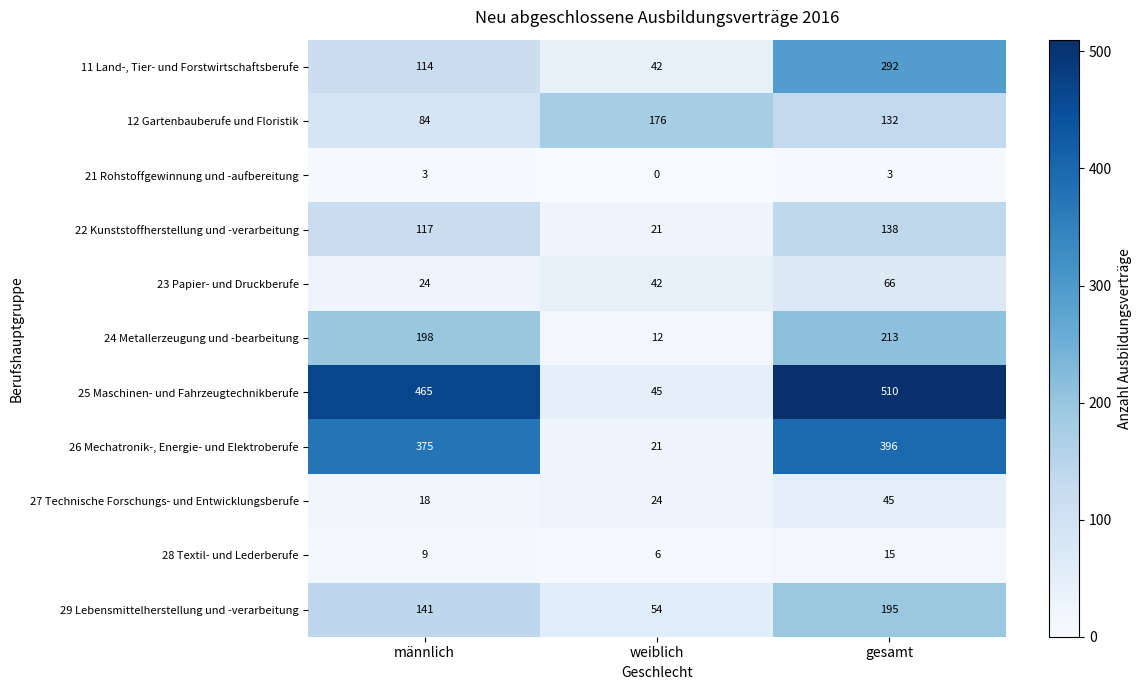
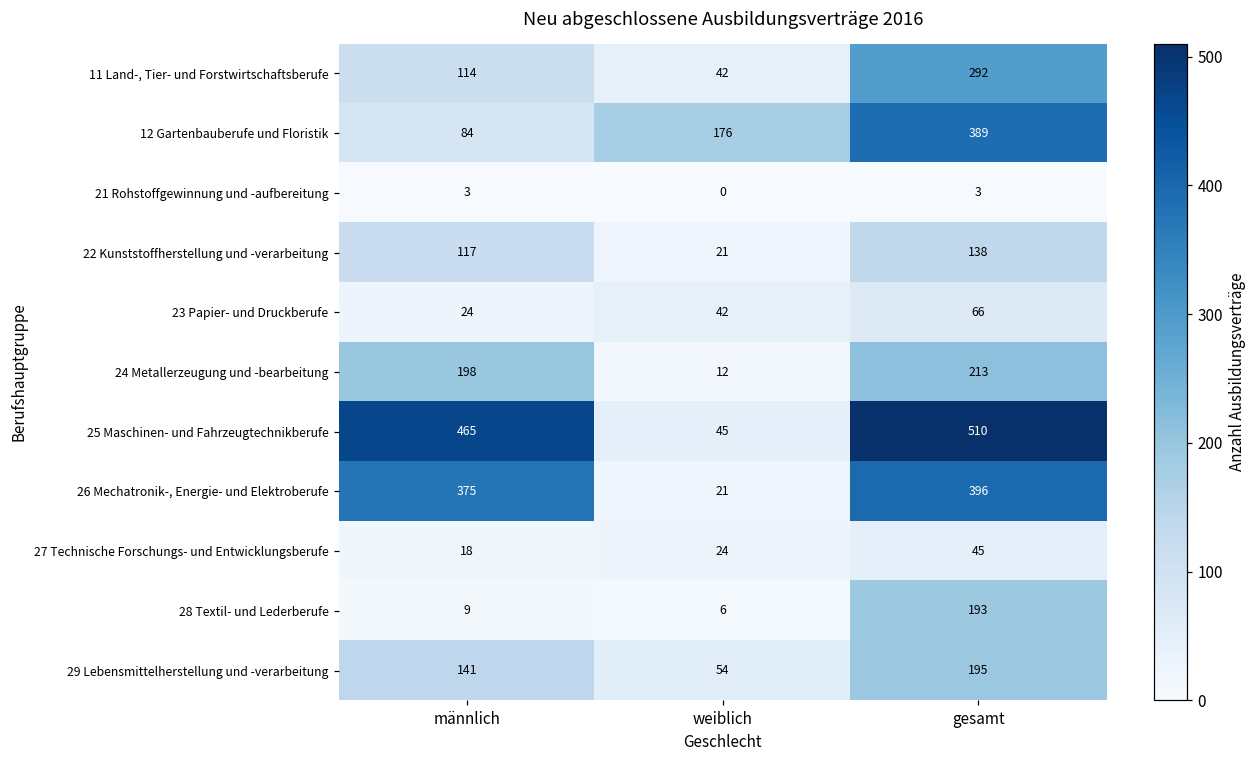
  {
    "11 Land-, Tier- und Forstwirtschaftsberufe": {
      "männlich": 114,
      "weiblich": 42,
      "gesamt": 292
    },
    "12 Gartenbauberufe und Floristik": {
      "männlich": 84,
      "weiblich": 176,
-     "gesamt": 132
+     "gesamt": 389
    },
    "21 Rohstoffgewinnung und -aufbereitung": {
      "männlich": 3,
      "weiblich": 0,
      "gesamt": 3
    },
    "22 Kunststoffherstellung und -verarbeitung": {
      "männlich": 117,
      "weiblich": 21,
      "gesamt": 138
    },
    "23 Papier- und Druckberufe": {
      "männlich": 24,
      "weiblich": 42,
      "gesamt": 66
    },
    "24 Metallerzeugung und -bearbeitung": {
      "männlich": 198,
      "weiblich": 12,
      "gesamt": 213
    },
    "25 Maschinen- und Fahrzeugtechnikberufe": {
      "männlich": 465,
      "weiblich": 45,
      "gesamt": 510
    },
    "26 Mechatronik-, Energie- und Elektroberufe": {
      "männlich": 375,
      "weiblich": 21,
      "gesamt": 396
    },
    "27 Technische Forschungs- und Entwicklungsberufe": {
      "männlich": 18,
      "weiblich": 24,
      "gesamt": 45
    },
    "28 Textil- und Lederberufe": {
      "männlich": 9,
      "weiblich": 6,
-     "gesamt": 15
+     "gesamt": 193
    },
    "29 Lebensmittelherstellung und -verarbeitung": {
      "männlich": 141,
      "weiblich": 54,
      "gesamt": 195
    }
  }
